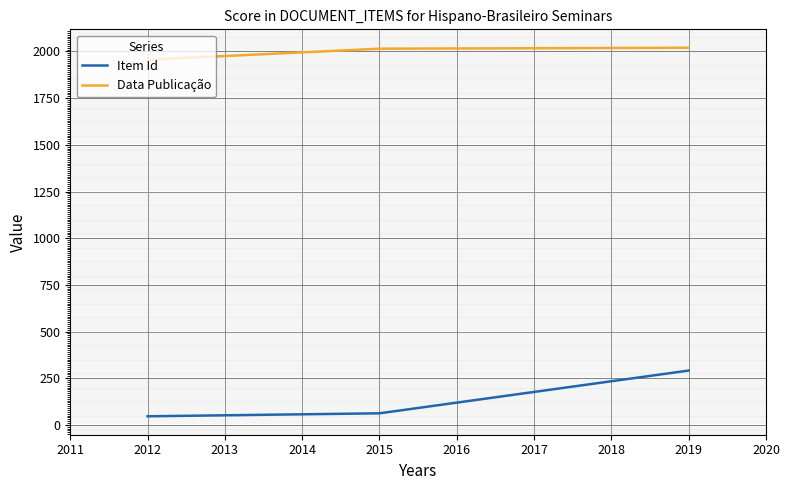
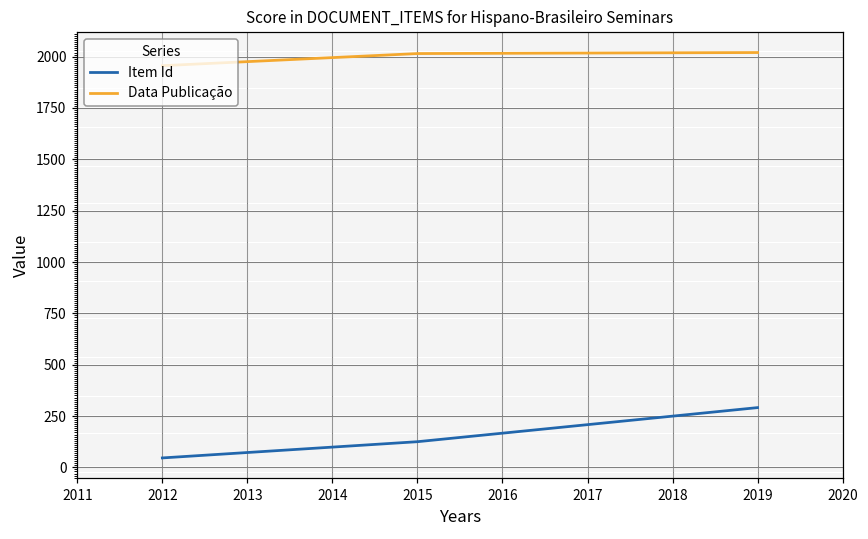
  {
    "Item Id": {
      "2012": 50,
-     "2015": 60,
+     "2015": 130,
      "2019": 290
    },
    "Data Publicação": {
      "2015": 2020,
      "2019": 2020
    }
  }
